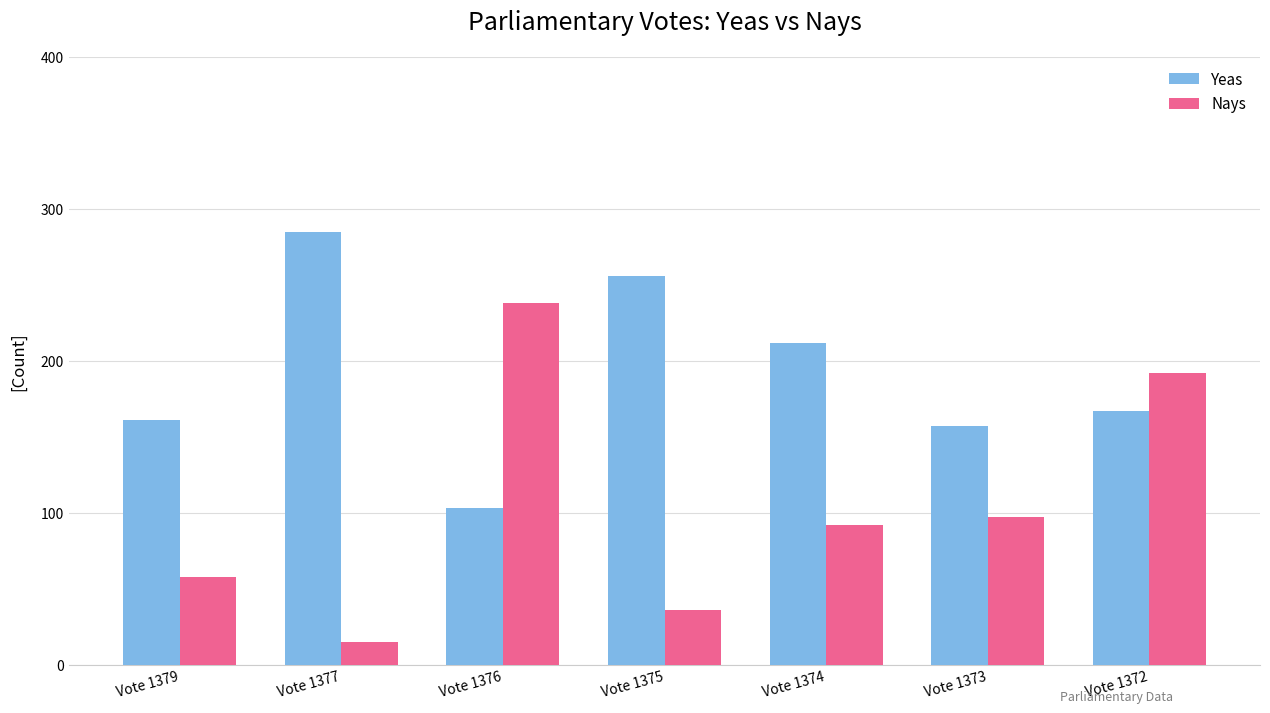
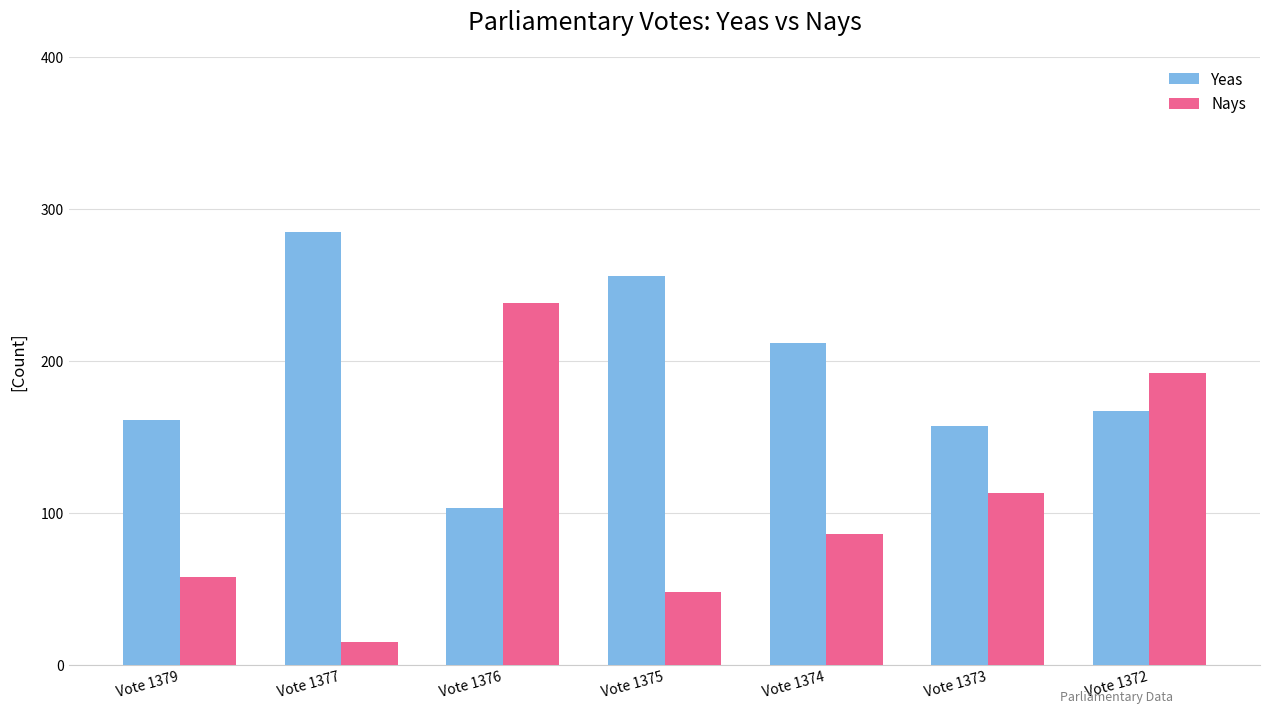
  {
    "Yeas": {
      "Vote 1379": 161,
      "Vote 1377": 285,
      "Vote 1376": 103,
      "Vote 1375": 256,
      "Vote 1374": 212,
      "Vote 1373": 157,
      "Vote 1372": 167
    },
    "Nays": {
      "Vote 1379": 58,
      "Vote 1377": 15,
      "Vote 1376": 238,
-     "Vote 1375": 36,
-     "Vote 1374": 92,
-     "Vote 1373": 97,
+     "Vote 1375": 48,
+     "Vote 1374": 86,
+     "Vote 1373": 113,
      "Vote 1372": 192
    }
  }
